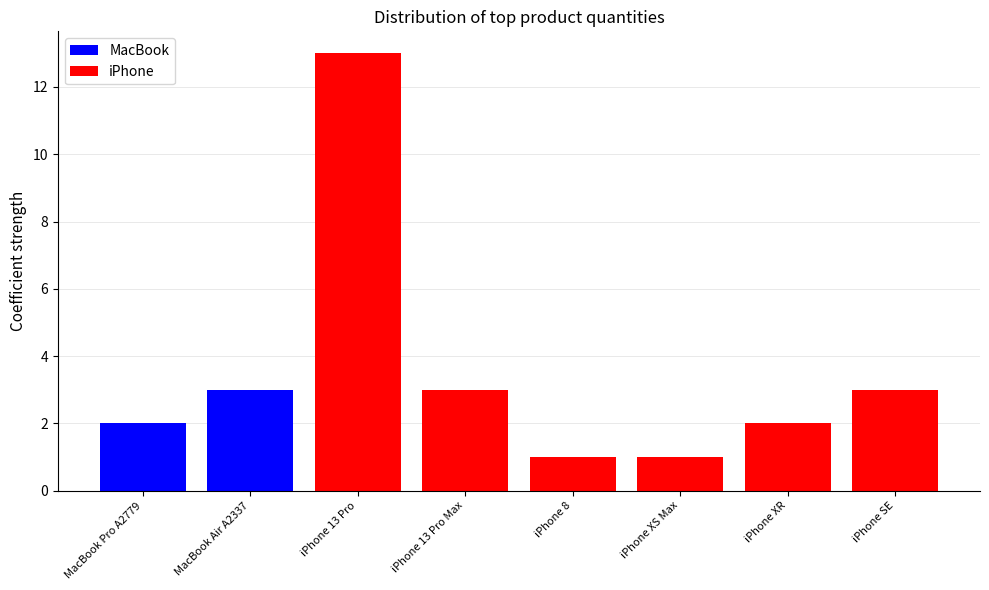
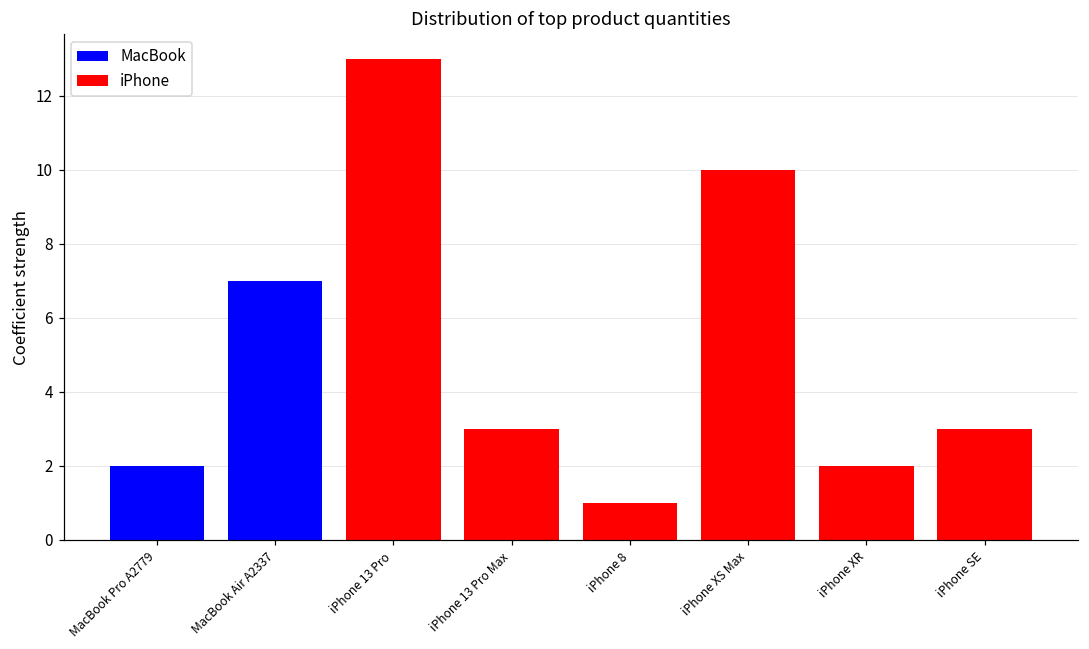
  {
    "MacBook Pro A2779": 2,
-   "MacBook Air A2337": 3,
+   "MacBook Air A2337": 7,
    "iPhone 13 Pro": 13,
    "iPhone 13 Pro Max": 3,
    "iPhone 8": 1,
-   "iPhone XS Max": 1,
+   "iPhone XS Max": 10,
    "iPhone XR": 2,
    "iPhone SE": 3
  }
